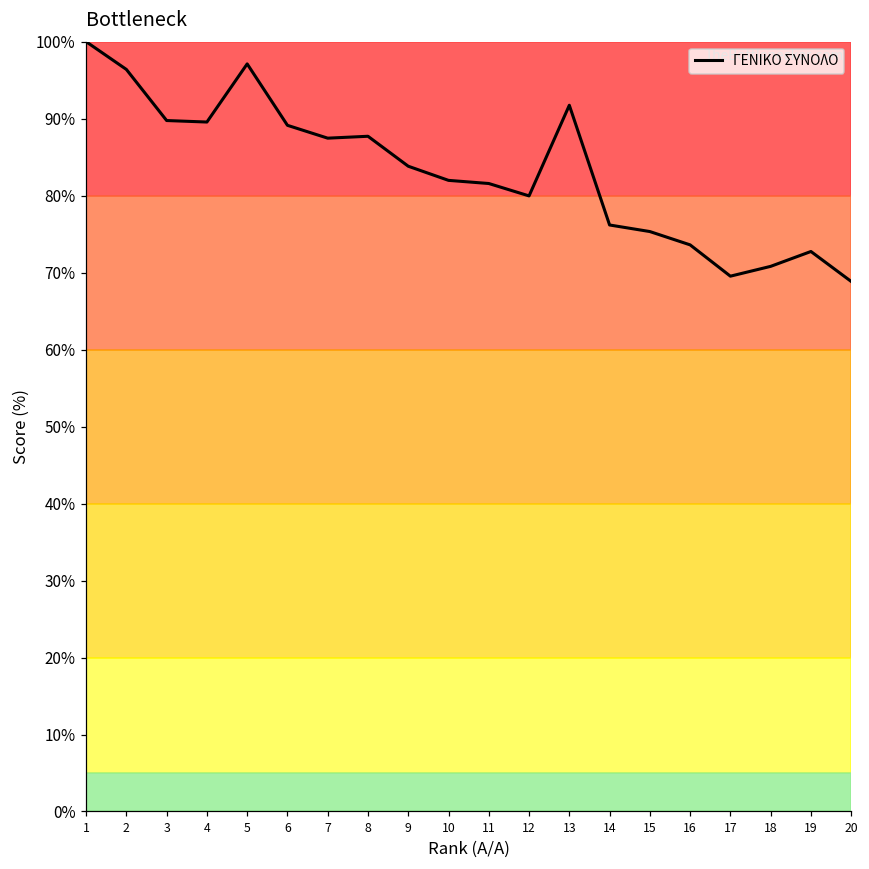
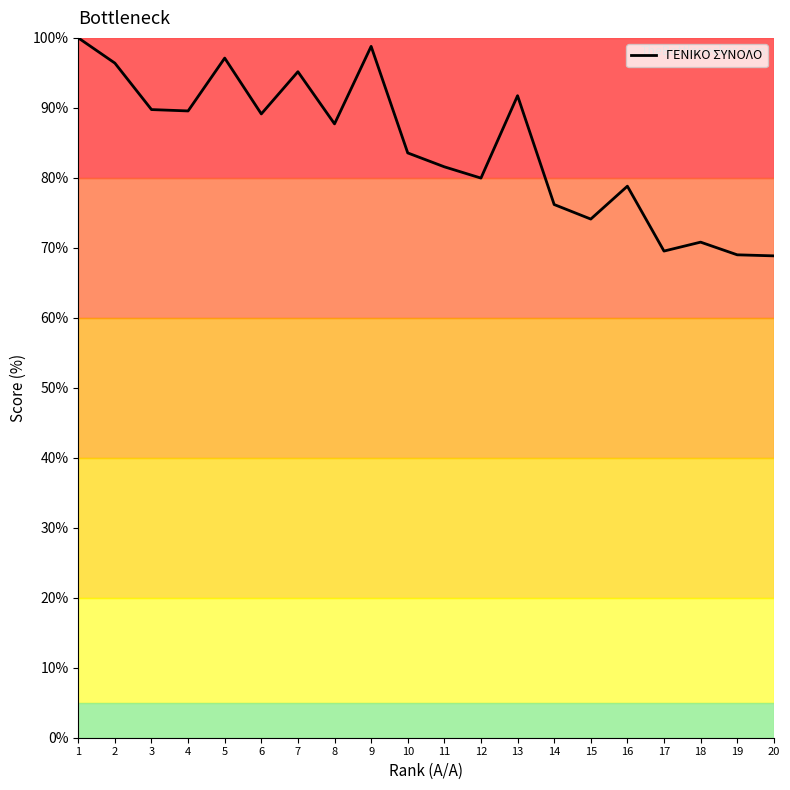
  {
    "1": "100%",
    "2": "96%",
    "3": "90%",
    "4": "90%",
    "5": "97%",
    "6": "89%",
-   "7": "87%",
+   "7": "95%",
    "8": "88%",
-   "9": "84%",
-   "10": "82%",
+   "9": "99%",
+   "10": "84%",
    "11": "82%",
    "12": "80%",
    "13": "92%",
    "14": "76%",
-   "15": "75%",
-   "16": "74%",
+   "15": "74%",
+   "16": "79%",
    "17": "70%",
    "18": "71%",
-   "19": "73%",
+   "19": "69%",
    "20": "69%"
  }
